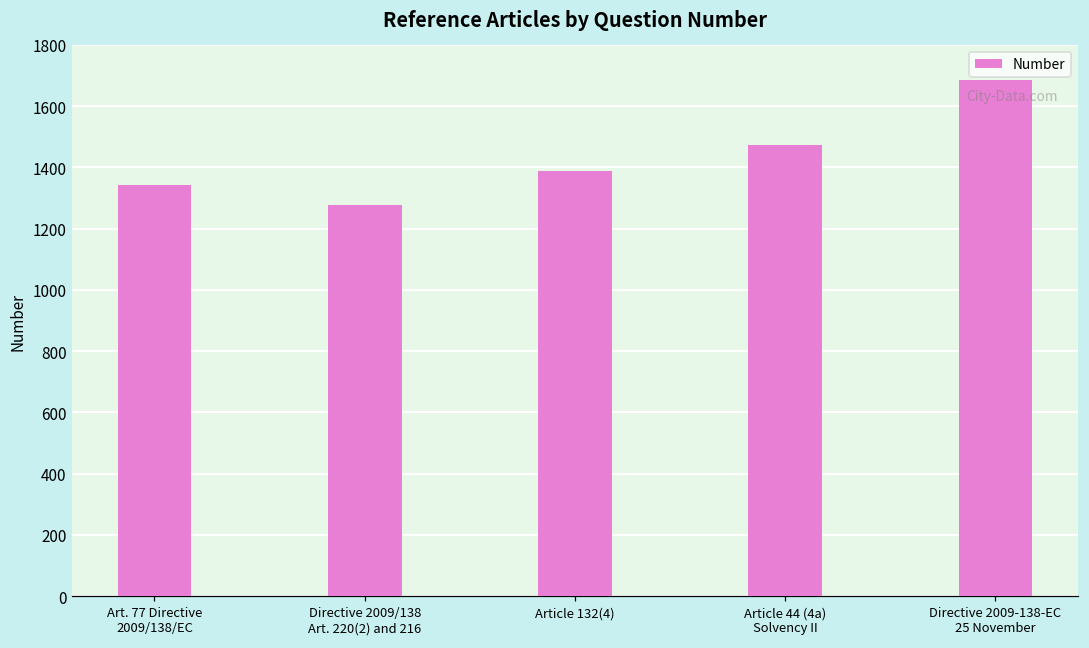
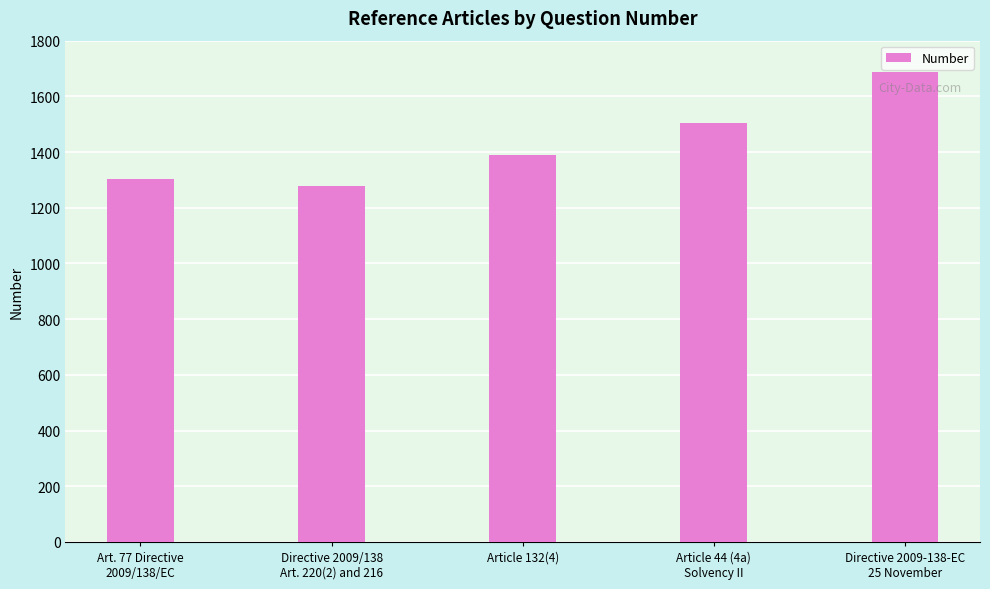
  {
-   "Art. 77 Directive 2009/138/EC": 1340,
+   "Art. 77 Directive 2009/138/EC": 1300,
    "Directive 2009/138 Art. 220(2) and 216": 1280,
    "Article 132(4)": 1390,
-   "Article 44 (4a) Solvency II": 1470,
+   "Article 44 (4a) Solvency II": 1510,
    "Directive 2009-138-EC 25 November": 1690
  }
